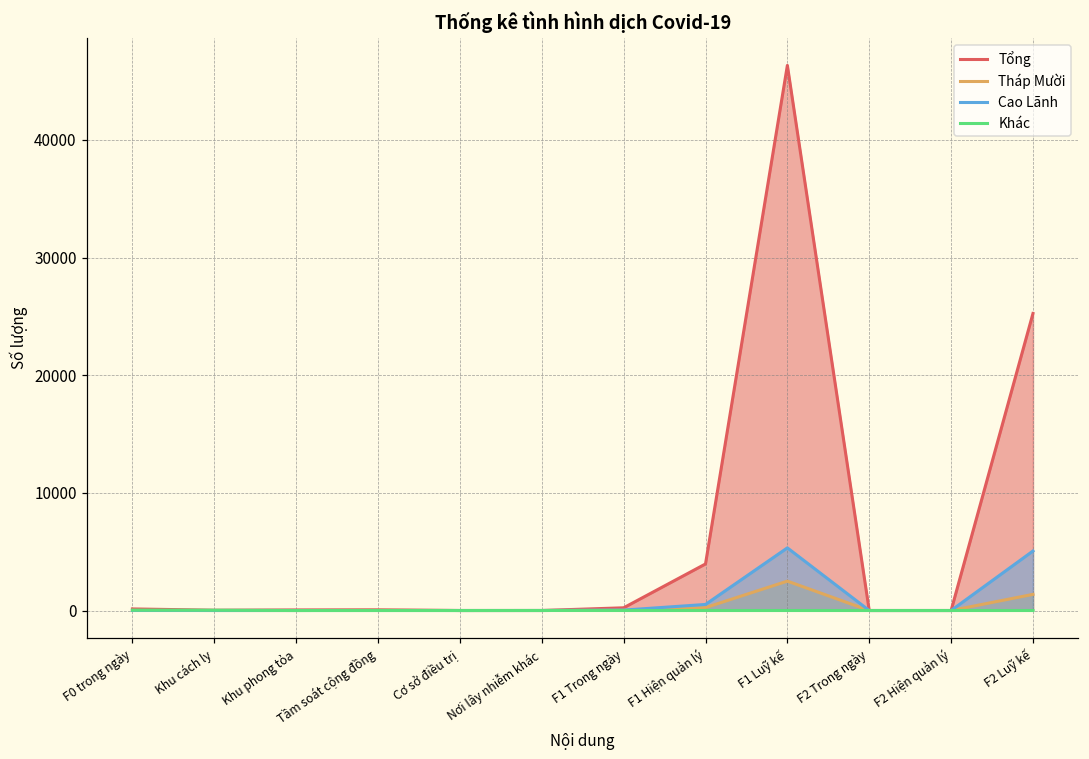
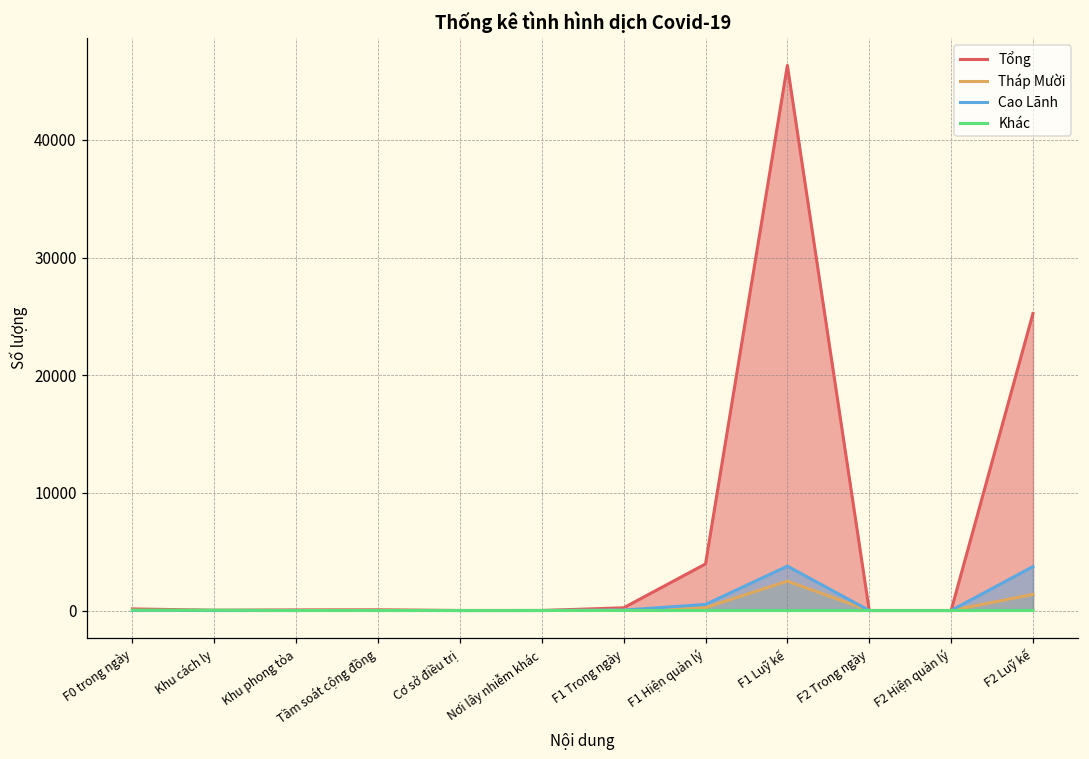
  {
    "Cao Lãnh": {
      "F1 Hiện quản lý": 500,
-     "F1 Luỹ kế": 5300,
-     "F2 Luỹ kế": 5100
+     "F1 Luỹ kế": 3800,
+     "F2 Luỹ kế": 3700
    },
    "Khác": {
      "F1 Hiện quản lý": 0,
      "F1 Luỹ kế": 0,
      "F2 Luỹ kế": 0
    }
  }
